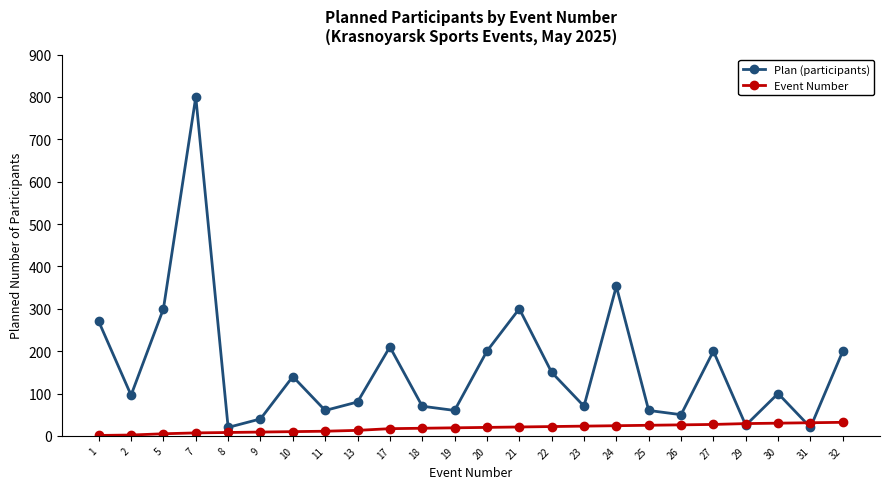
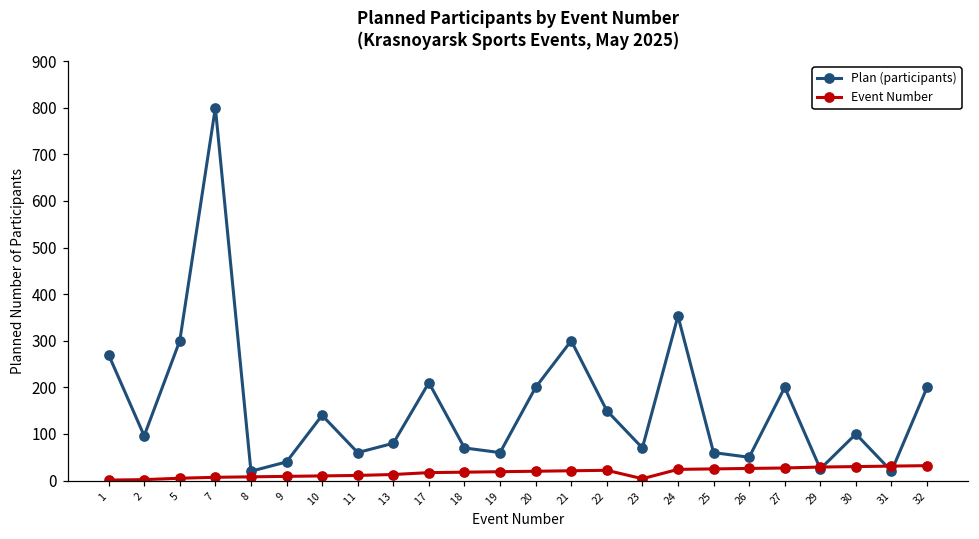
  {
    "Plan (participants)": {
      "1": 270,
      "2": 100,
      "5": 300,
      "7": 800,
      "8": 20,
      "9": 40,
      "10": 140,
      "11": 60,
      "13": 80,
      "17": 210,
      "18": 70,
      "19": 60,
      "20": 200,
      "21": 300,
      "22": 150,
      "23": 70,
      "24": 350,
      "25": 60,
      "26": 50,
      "27": 200,
      "30": 100,
      "31": 20,
      "32": 200
    },
    "Event Number": {
      "1": 0,
      "2": 0,
      "5": 10,
      "7": 10,
      "8": 10,
      "9": 10,
      "10": 10,
      "11": 10,
      "13": 10,
      "17": 20,
      "18": 20,
      "19": 20,
      "20": 20,
      "21": 20,
      "22": 20,
-     "23": 20,
+     "23": 0,
      "24": 20,
      "25": 30,
      "26": 30,
      "27": 30,
      "30": 30,
      "31": 30,
      "32": 30
    }
  }
